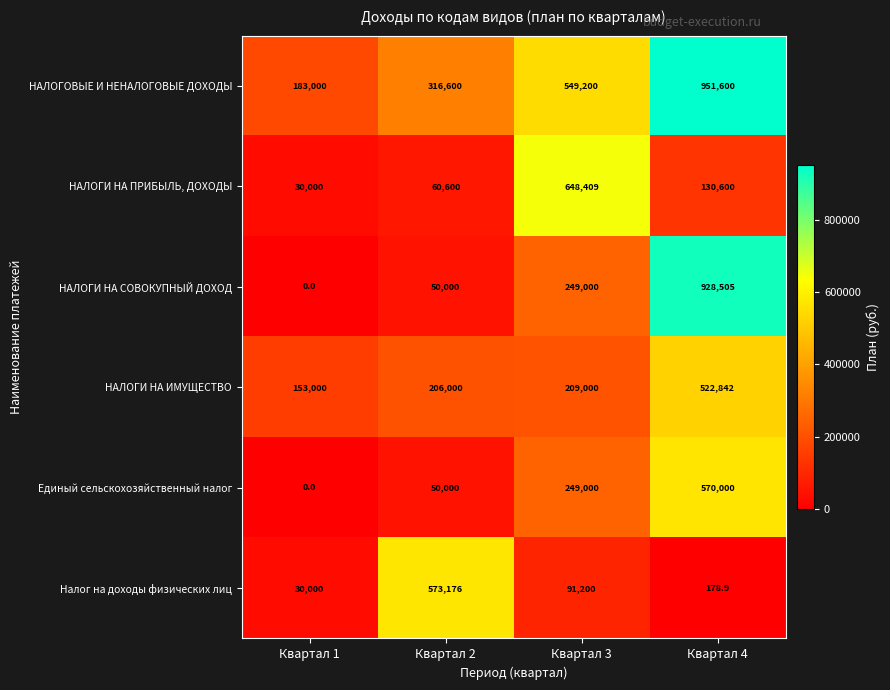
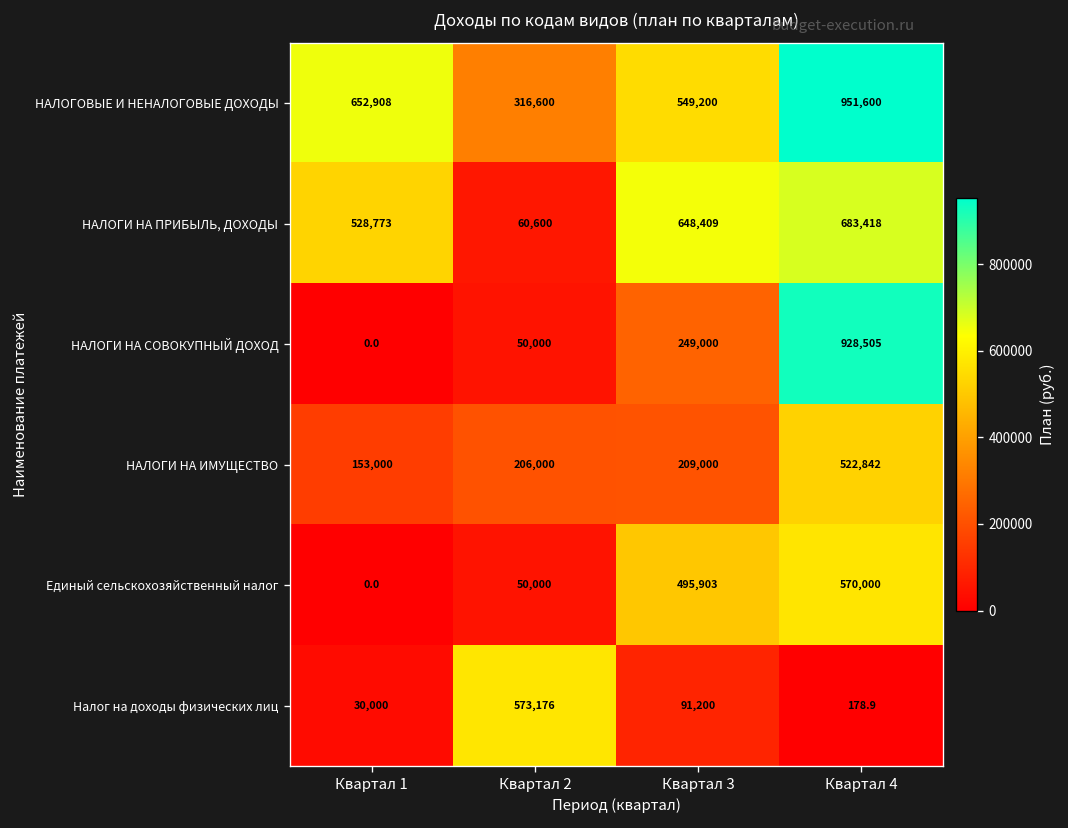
  {
    "НАЛОГОВЫЕ И НЕНАЛОГОВЫЕ ДОХОДЫ": {
-     "Квартал 1": "183,000",
+     "Квартал 1": "652,908",
      "Квартал 2": "316,600",
      "Квартал 3": "549,200",
      "Квартал 4": "951,600"
    },
    "НАЛОГИ НА ПРИБЫЛЬ, ДОХОДЫ": {
-     "Квартал 1": "30,000",
+     "Квартал 1": "528,773",
      "Квартал 2": "60,600",
      "Квартал 3": "648,409",
-     "Квартал 4": "130,600"
+     "Квартал 4": "683,418"
    },
    "НАЛОГИ НА СОВОКУПНЫЙ ДОХОД": {
      "Квартал 1": "0.0",
      "Квартал 2": "50,000",
      "Квартал 3": "249,000",
      "Квартал 4": "928,505"
    },
    "НАЛОГИ НА ИМУЩЕСТВО": {
      "Квартал 1": "153,000",
      "Квартал 2": "206,000",
      "Квартал 3": "209,000",
      "Квартал 4": "522,842"
    },
    "Единый сельскохозяйственный налог": {
      "Квартал 1": "0.0",
      "Квартал 2": "50,000",
-     "Квартал 3": "249,000",
+     "Квартал 3": "495,903",
      "Квартал 4": "570,000"
    },
    "Налог на доходы физических лиц": {
      "Квартал 1": "30,000",
      "Квартал 2": "573,176",
      "Квартал 3": "91,200",
      "Квартал 4": "178.9"
    }
  }
